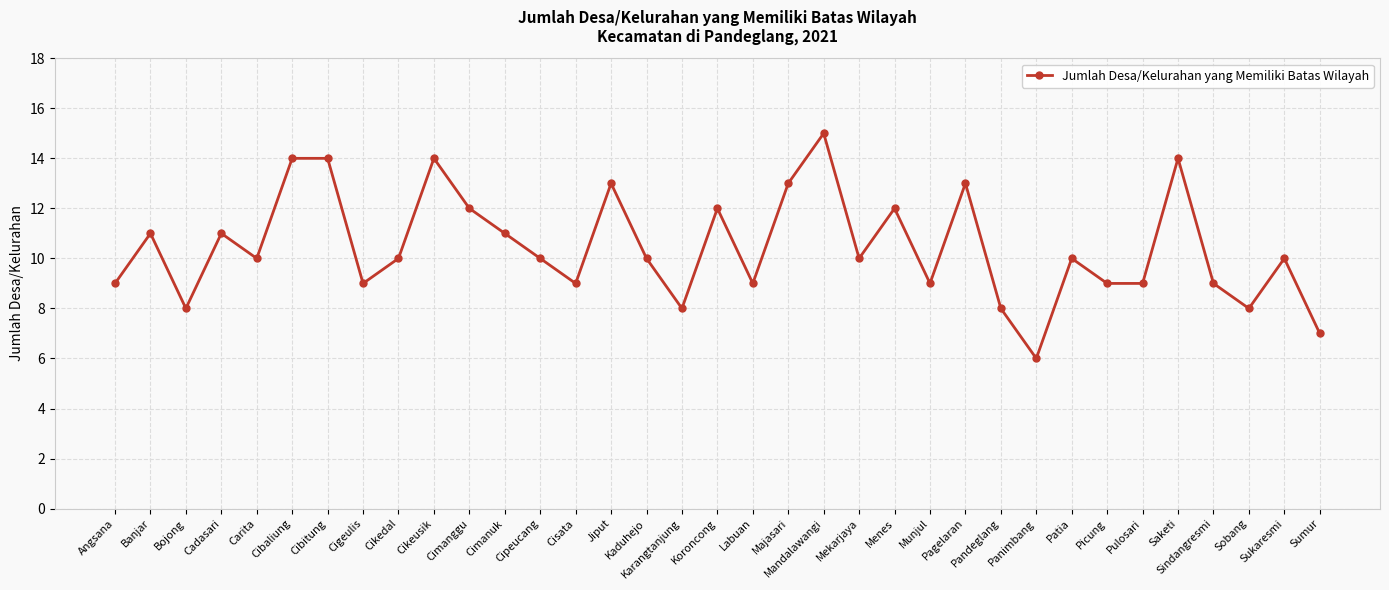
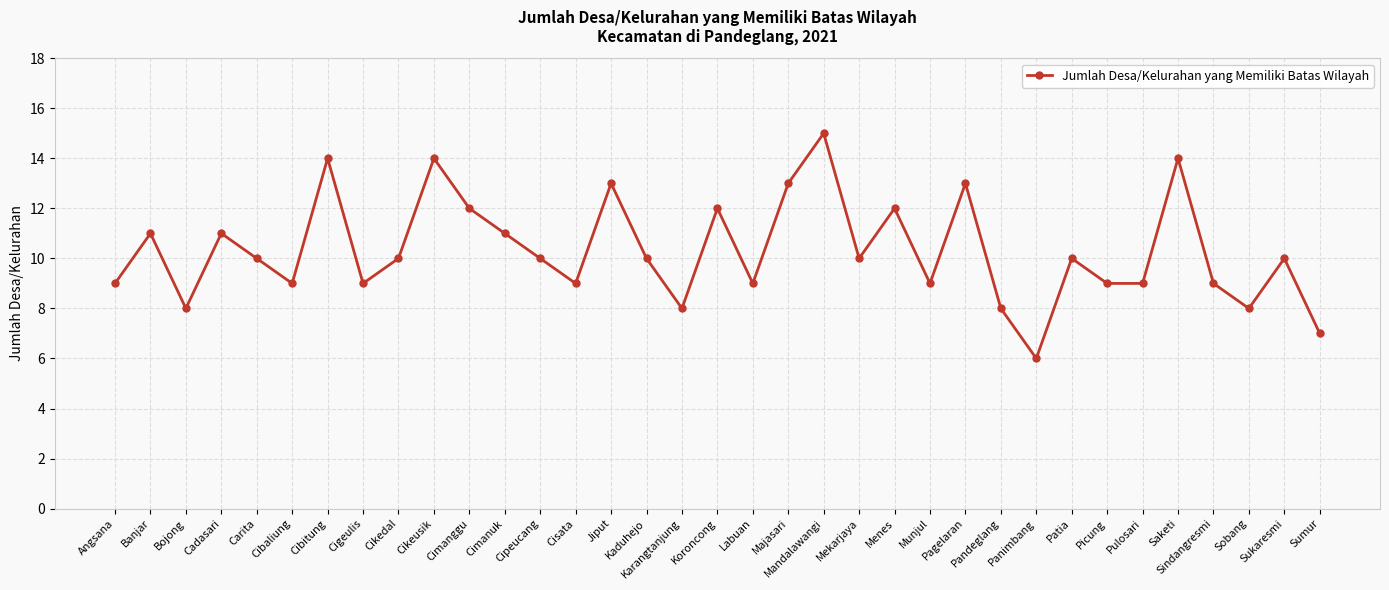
  {
    "Angsana": 9,
    "Banjar": 11,
    "Bojong": 8,
    "Cadasari": 11,
    "Carita": 10,
-   "Cibaliung": 14,
+   "Cibaliung": 9,
    "Cibitung": 14,
    "Cigeulis": 9,
    "Cikedal": 10,
    "Cikeusik": 14,
    "Cimanggu": 12,
    "Cimanuk": 11,
    "Cipeucang": 10,
    "Cisata": 9,
    "Jiput": 13,
    "Kaduhejo": 10,
    "Karangtanjung": 8,
    "Koroncong": 12,
    "Labuan": 9,
    "Majasari": 13,
    "Mandalawangi": 15,
    "Mekarjaya": 10,
    "Menes": 12,
    "Munjul": 9,
    "Pagelaran": 13,
    "Pandeglang": 8,
    "Panimbang": 6,
    "Patia": 10,
    "Picung": 9,
    "Pulosari": 9,
    "Saketi": 14,
    "Sindangresmi": 9,
    "Sobang": 8,
    "Sukaresmi": 10,
    "Sumur": 7
  }
